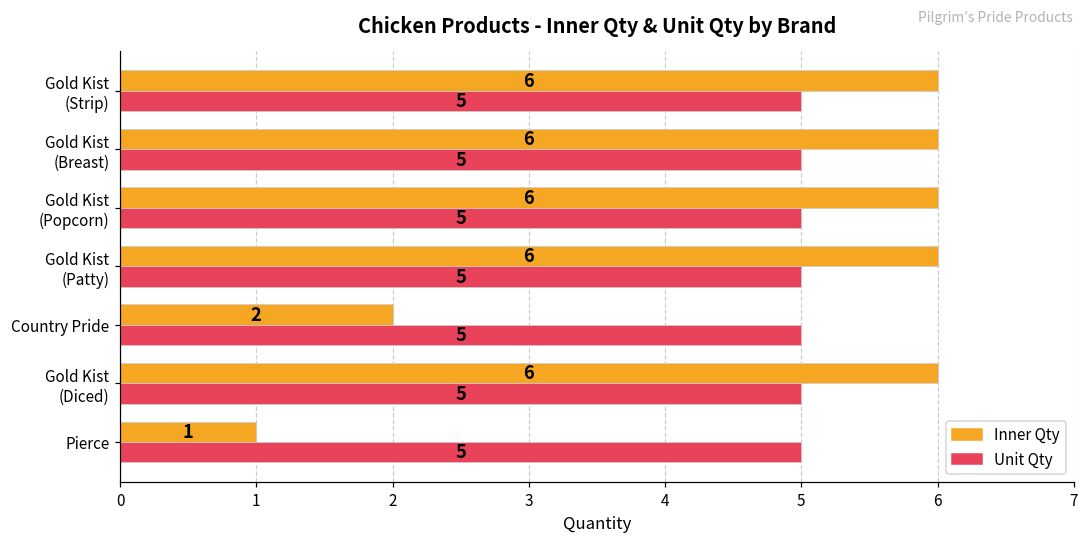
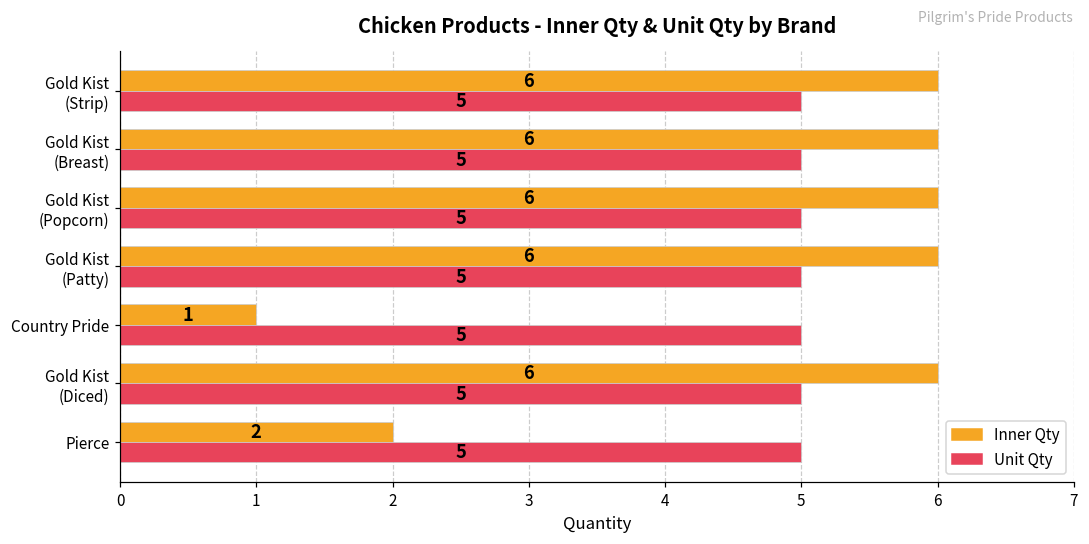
  {
    "Inner Qty": {
      "Gold Kist (Strip)": 6,
      "Gold Kist (Breast)": 6,
      "Gold Kist (Popcorn)": 6,
      "Gold Kist (Patty)": 6,
-     "Country Pride": 2,
+     "Country Pride": 1,
      "Gold Kist (Diced)": 6,
-     "Pierce": 1
+     "Pierce": 2
    },
    "Unit Qty": {
      "Gold Kist (Strip)": 5,
      "Gold Kist (Breast)": 5,
      "Gold Kist (Popcorn)": 5,
      "Gold Kist (Patty)": 5,
      "Country Pride": 5,
      "Gold Kist (Diced)": 5,
      "Pierce": 5
    }
  }
